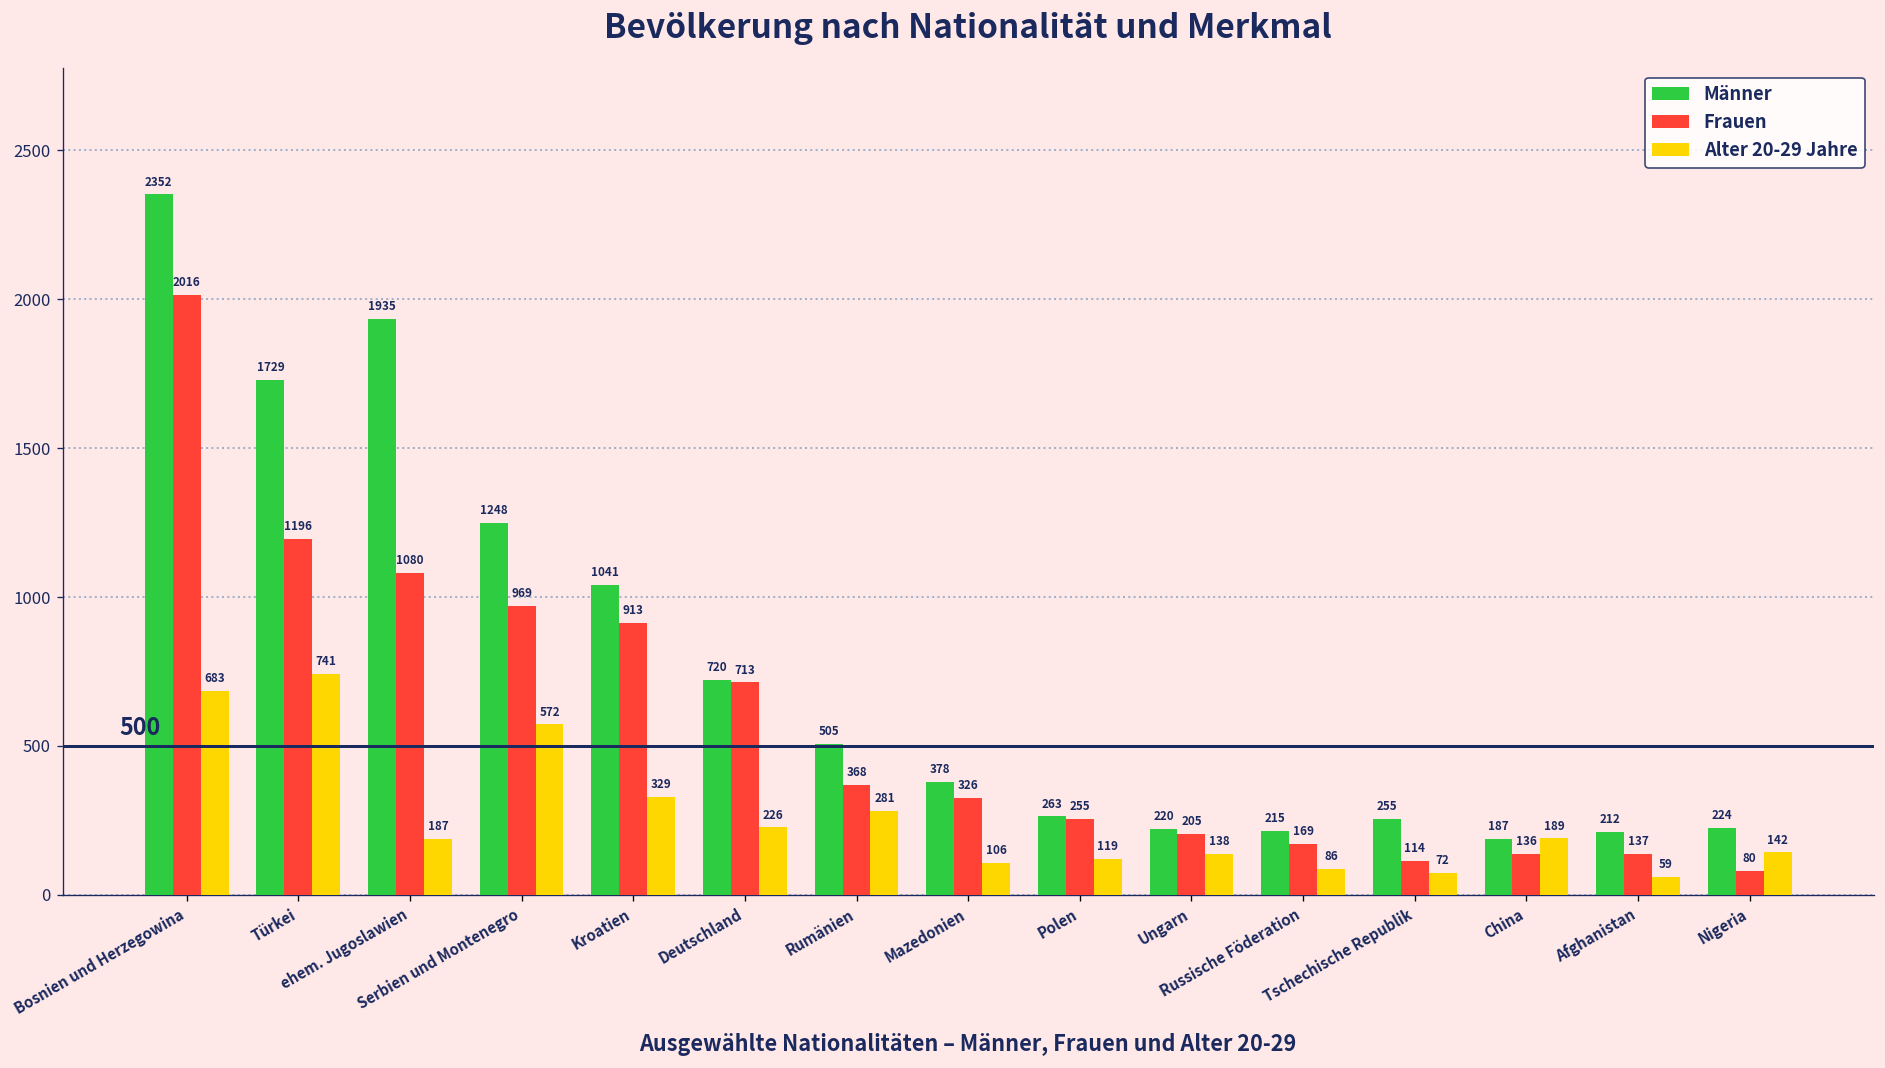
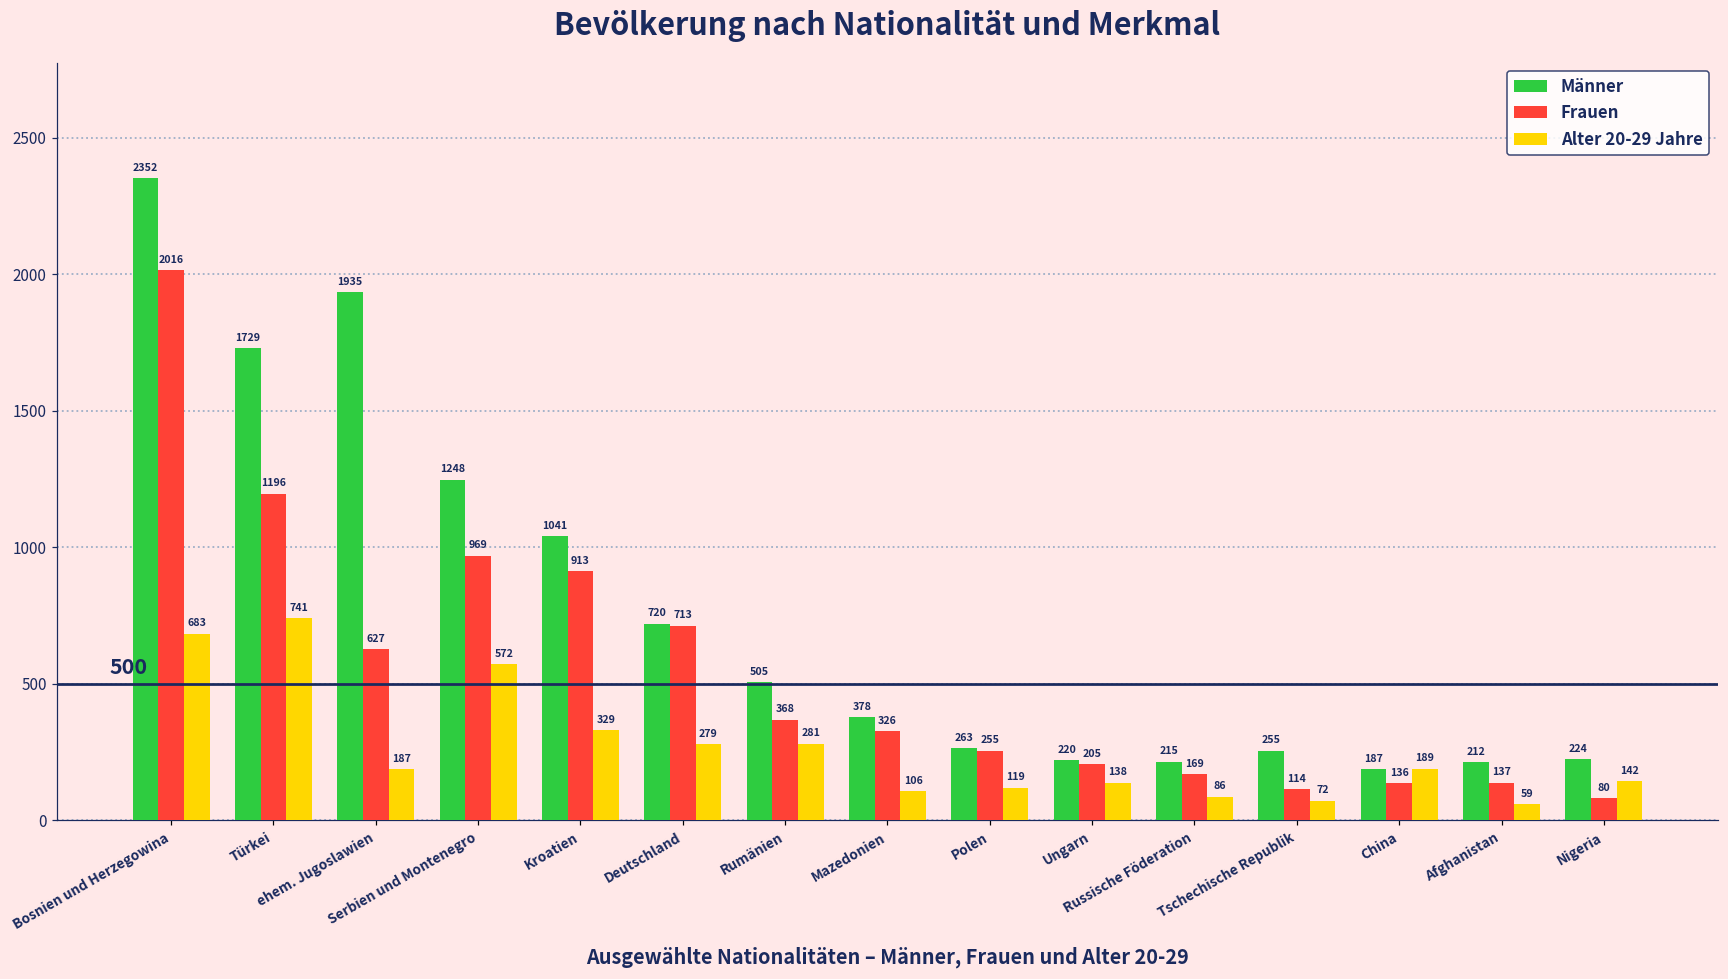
  {
    "Männer": {
      "Bosnien und Herzegowina": 2352,
      "Türkei": 1729,
      "ehem. Jugoslawien": 1935,
      "Serbien und Montenegro": 1248,
      "Kroatien": 1041,
      "Deutschland": 720,
      "Rumänien": 505,
      "Mazedonien": 378,
      "Polen": 263,
      "Ungarn": 220,
      "Russische Föderation": 215,
      "Tschechische Republik": 255,
      "China": 187,
      "Afghanistan": 212,
      "Nigeria": 224
    },
    "Frauen": {
      "Bosnien und Herzegowina": 2016,
      "Türkei": 1196,
-     "ehem. Jugoslawien": 1080,
+     "ehem. Jugoslawien": 627,
      "Serbien und Montenegro": 969,
      "Kroatien": 913,
      "Deutschland": 713,
      "Rumänien": 368,
      "Mazedonien": 326,
      "Polen": 255,
      "Ungarn": 205,
      "Russische Föderation": 169,
      "Tschechische Republik": 114,
      "China": 136,
      "Afghanistan": 137,
      "Nigeria": 80
    },
    "Alter 20-29 Jahre": {
      "Bosnien und Herzegowina": 683,
      "Türkei": 741,
      "ehem. Jugoslawien": 187,
      "Serbien und Montenegro": 572,
      "Kroatien": 329,
-     "Deutschland": 226,
+     "Deutschland": 279,
      "Rumänien": 281,
      "Mazedonien": 106,
      "Polen": 119,
      "Ungarn": 138,
      "Russische Föderation": 86,
      "Tschechische Republik": 72,
      "China": 189,
      "Afghanistan": 59,
      "Nigeria": 142
    }
  }
